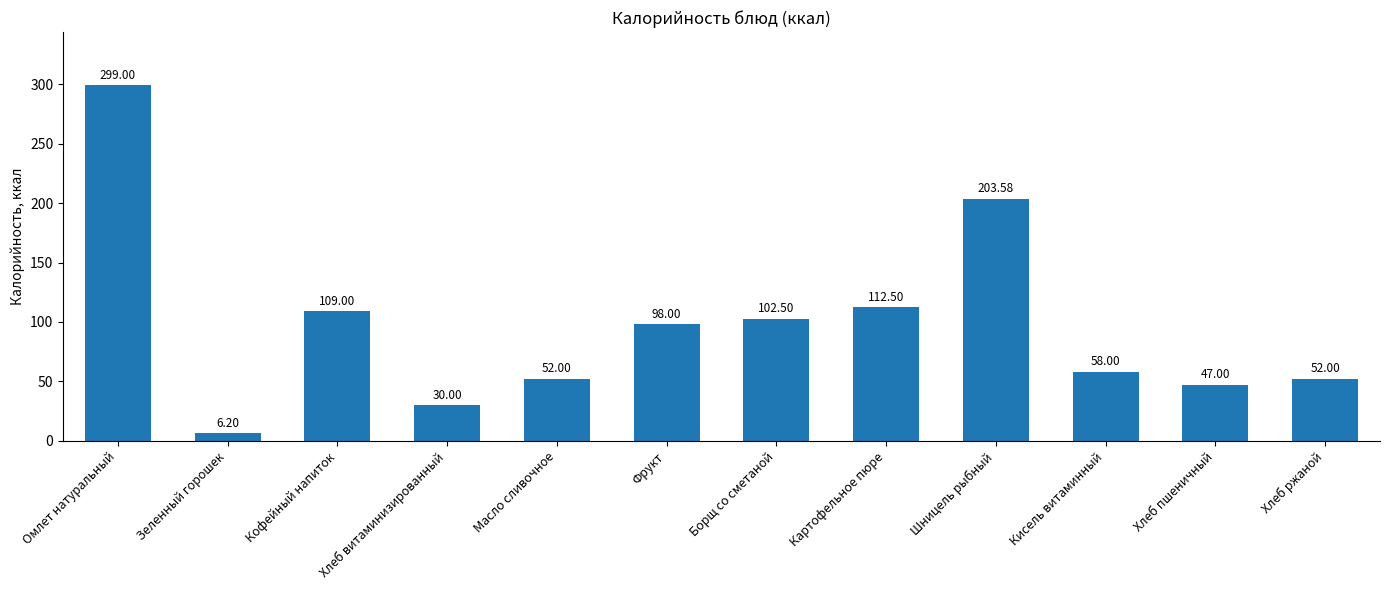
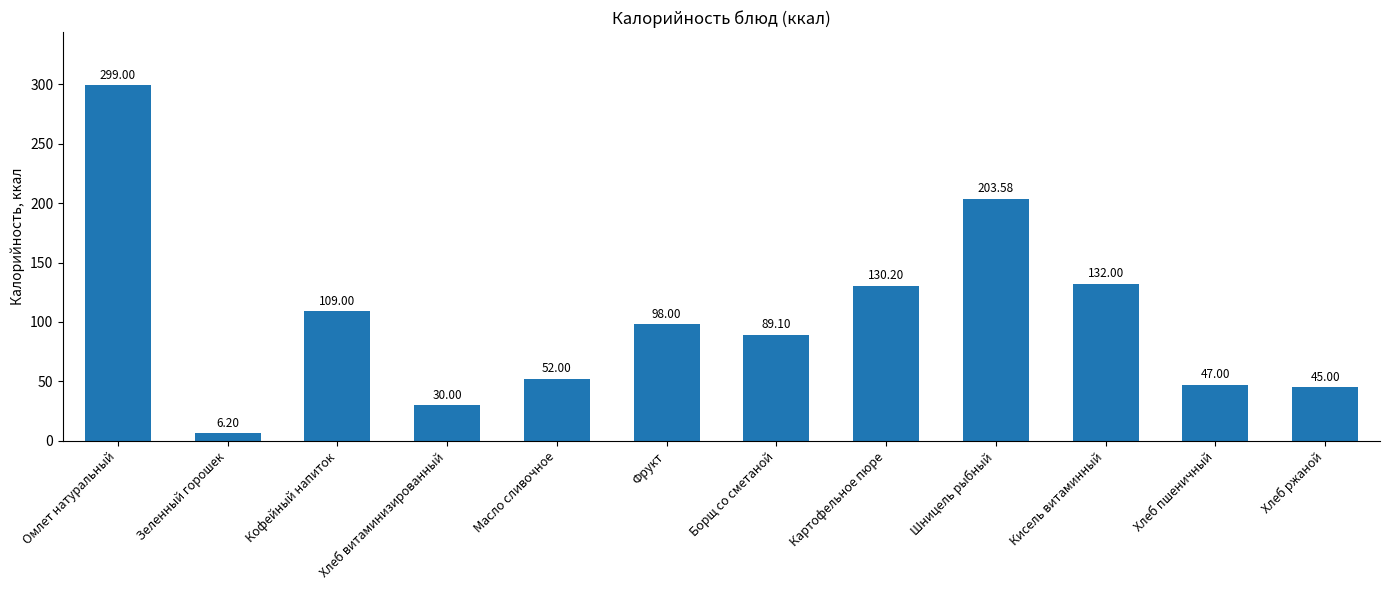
  {
    "Омлет натуральный": 299.00,
    "Зеленный горошек": 6.20,
    "Кофейный напиток": 109.00,
    "Хлеб витаминизированный": 30.00,
    "Масло сливочное": 52.00,
    "Фрукт": 98.00,
-   "Борщ со сметаной": 102.50,
-   "Картофельное пюре": 112.50,
+   "Борщ со сметаной": 89.10,
+   "Картофельное пюре": 130.20,
    "Шницель рыбный": 203.58,
-   "Кисель витаминный": 58.00,
+   "Кисель витаминный": 132.00,
    "Хлеб пшеничный": 47.00,
-   "Хлеб ржаной": 52.00
+   "Хлеб ржаной": 45.00
  }
